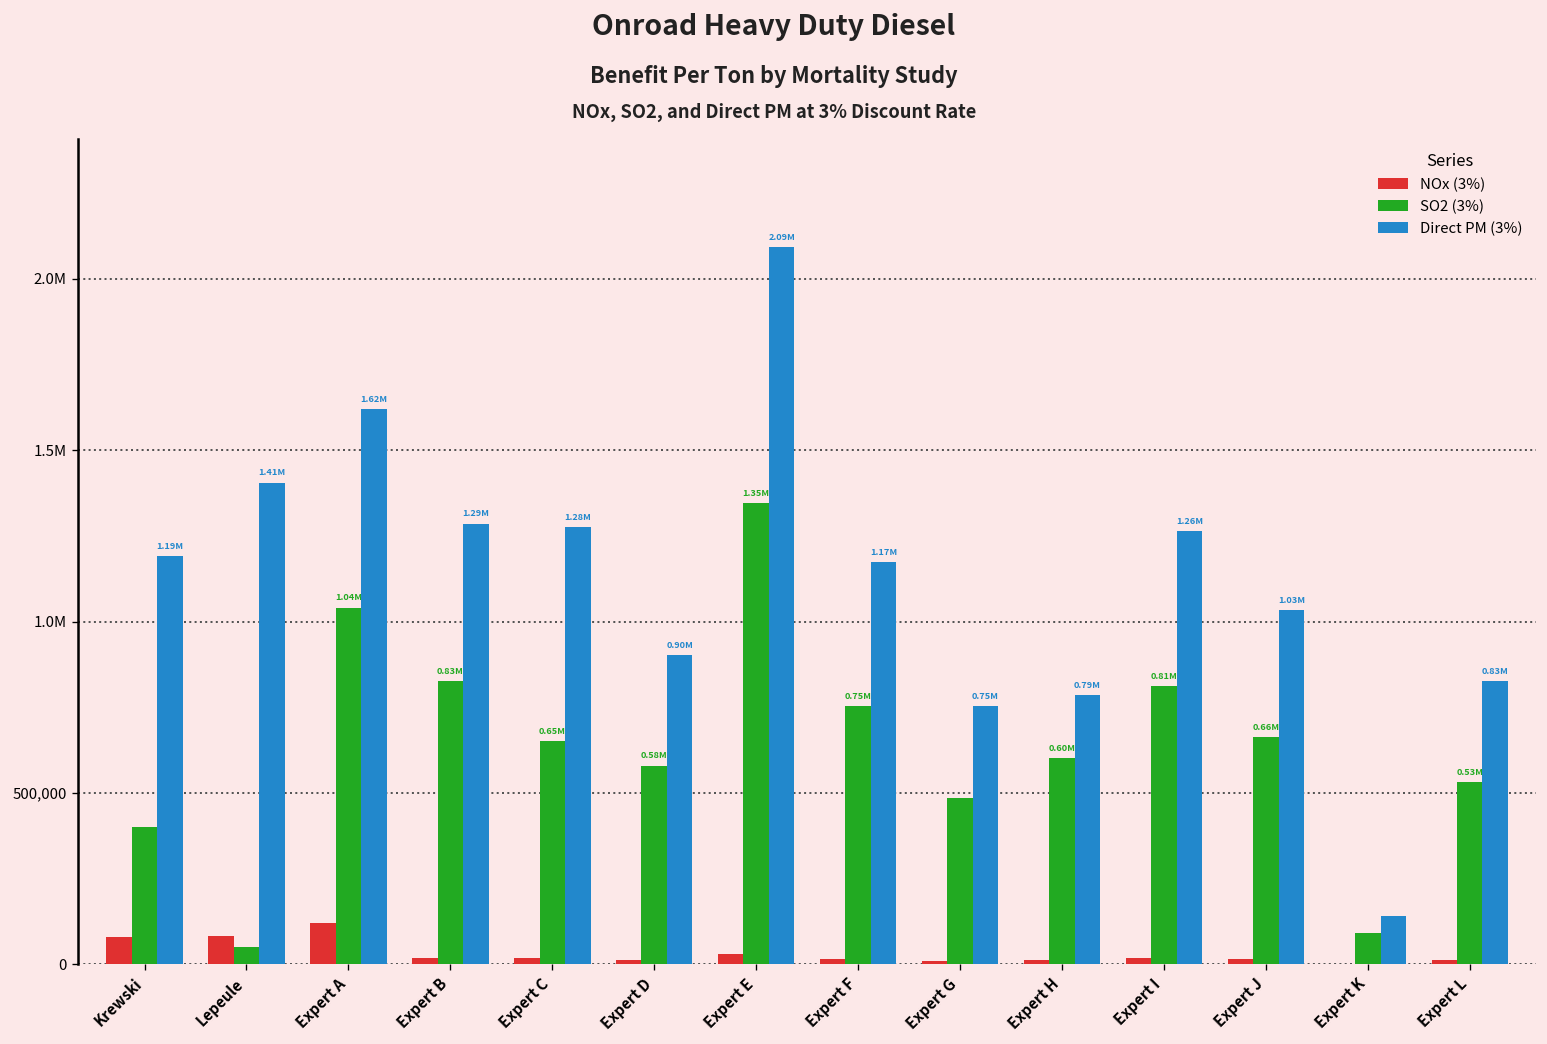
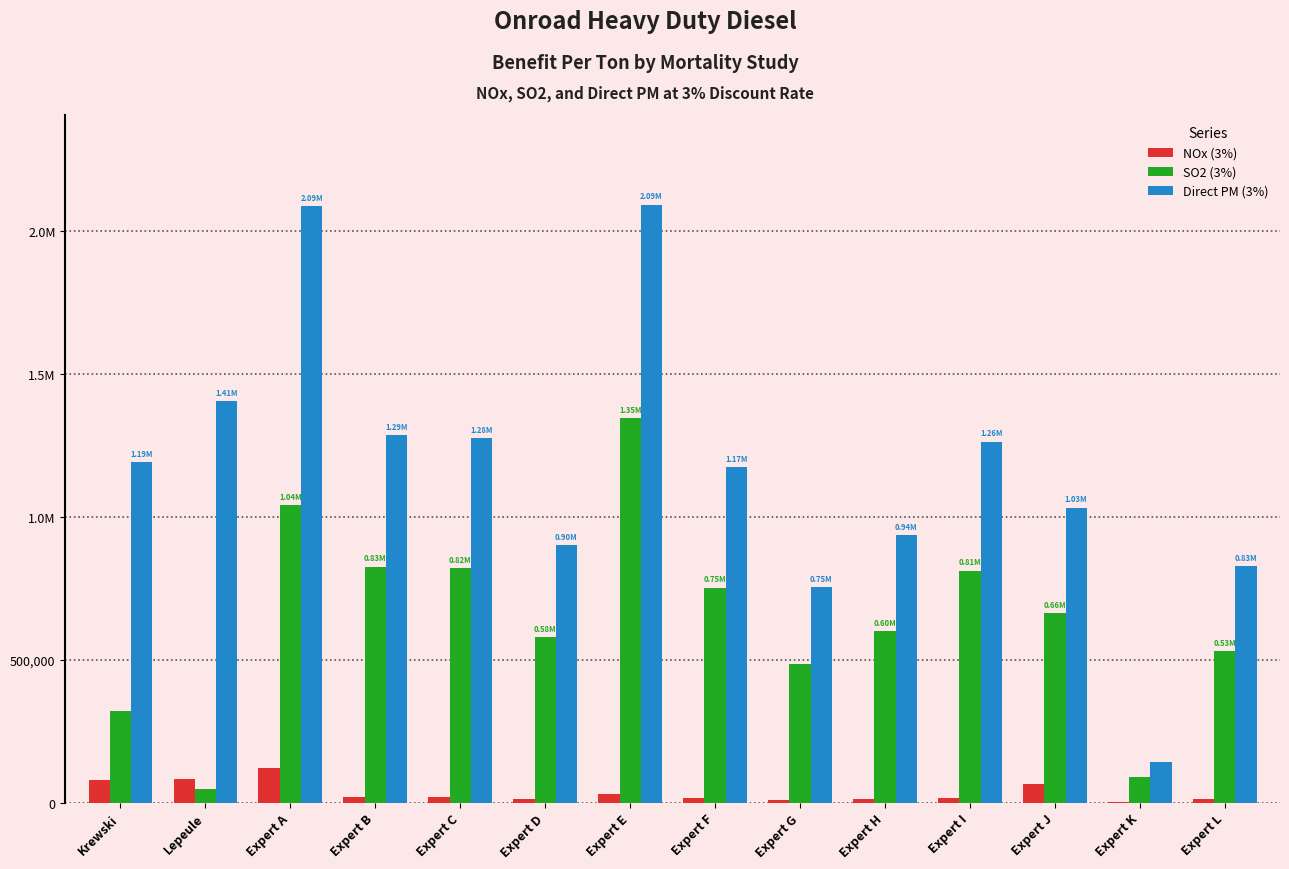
  {
    "NOx (3%)": {
      "Krewski": "80,000",
      "Lepeule": "80,000",
      "Expert A": "120,000",
      "Expert B": "20,000",
      "Expert C": "20,000",
      "Expert D": "10,000",
      "Expert E": "30,000",
      "Expert F": "20,000",
      "Expert G": "10,000",
      "Expert H": "10,000",
      "Expert I": "20,000",
-     "Expert J": "10,000",
+     "Expert J": "70,000",
      "Expert L": "10,000"
    },
    "SO2 (3%)": {
-     "Krewski": "400,000",
+     "Krewski": "320,000",
      "Expert A": "1.04M",
      "Expert B": "0.83M",
-     "Expert C": "0.65M",
+     "Expert C": "0.82M",
      "Expert D": "0.58M",
      "Expert E": "1.35M",
      "Expert F": "0.75M",
      "Expert H": "0.60M",
      "Expert I": "0.81M",
      "Expert J": "0.66M",
      "Expert L": "0.53M"
    },
    "Direct PM (3%)": {
      "Krewski": "1.19M",
      "Lepeule": "1.41M",
-     "Expert A": "1.62M",
+     "Expert A": "2.09M",
      "Expert B": "1.29M",
      "Expert C": "1.28M",
      "Expert D": "0.90M",
      "Expert E": "2.09M",
      "Expert F": "1.17M",
      "Expert G": "0.75M",
-     "Expert H": "0.79M",
+     "Expert H": "0.94M",
      "Expert I": "1.26M",
      "Expert J": "1.03M",
      "Expert L": "0.83M"
    }
  }
